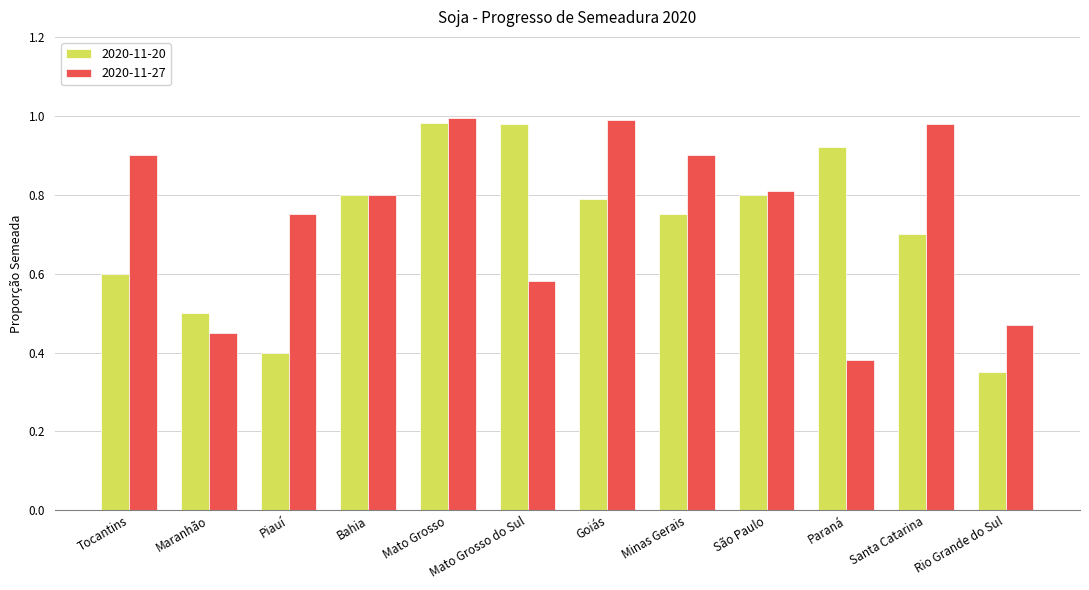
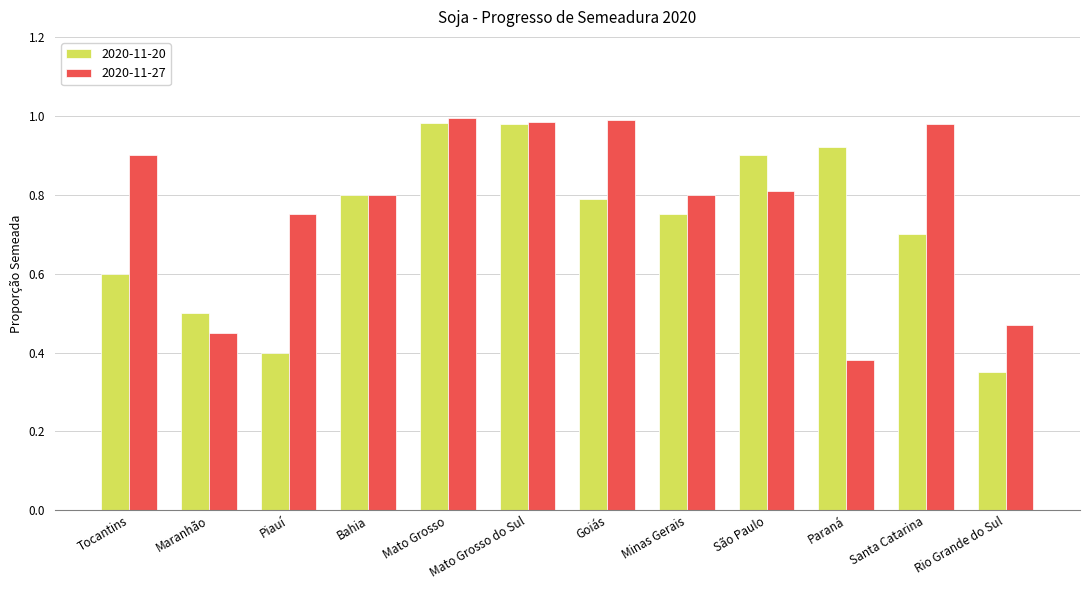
  {
    "2020-11-20": {
      "Tocantins": 0.6,
      "Maranhão": 0.5,
      "Piauí": 0.4,
      "Bahia": 0.8,
      "Mato Grosso": 0.98,
      "Mato Grosso do Sul": 0.98,
      "Goiás": 0.79,
      "Minas Gerais": 0.75,
-     "São Paulo": 0.8,
+     "São Paulo": 0.9,
      "Paraná": 0.92,
      "Santa Catarina": 0.7,
      "Rio Grande do Sul": 0.35
    },
    "2020-11-27": {
      "Tocantins": 0.90,
      "Maranhão": 0.45,
      "Piauí": 0.75,
      "Bahia": 0.80,
      "Mato Grosso": 0.99,
-     "Mato Grosso do Sul": 0.58,
+     "Mato Grosso do Sul": 0.99,
      "Goiás": 0.99,
-     "Minas Gerais": 0.9,
+     "Minas Gerais": 0.8,
      "São Paulo": 0.81,
      "Paraná": 0.38,
      "Santa Catarina": 0.98,
      "Rio Grande do Sul": 0.47
    }
  }
